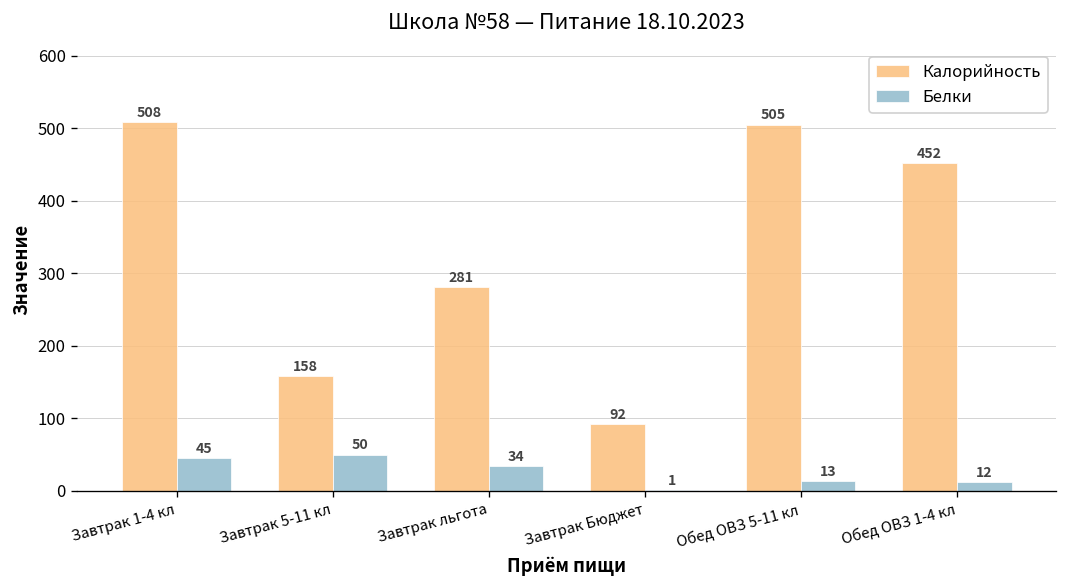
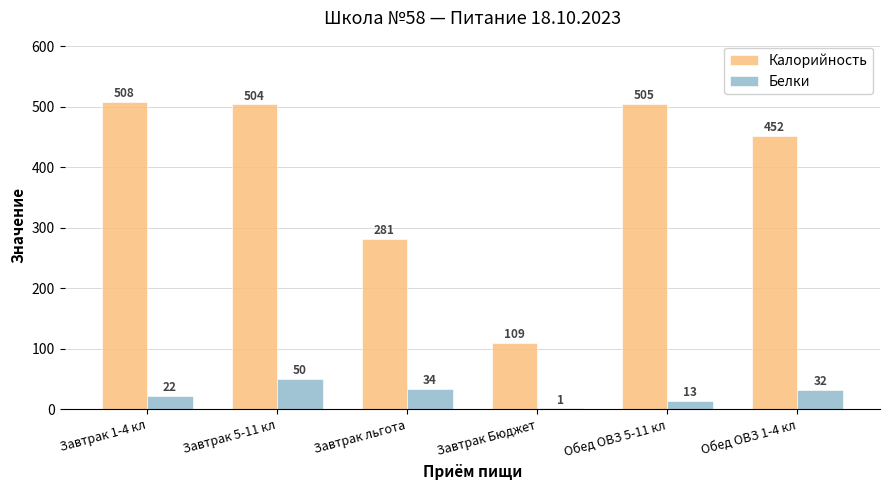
  {
    "Калорийность": {
      "Завтрак 1-4 кл": 508,
-     "Завтрак 5-11 кл": 158,
+     "Завтрак 5-11 кл": 504,
      "Завтрак льгота": 281,
-     "Завтрак Бюджет": 92,
+     "Завтрак Бюджет": 109,
      "Обед ОВЗ 5-11 кл": 505,
      "Обед ОВЗ 1-4 кл": 452
    },
    "Белки": {
-     "Завтрак 1-4 кл": 45,
+     "Завтрак 1-4 кл": 22,
      "Завтрак 5-11 кл": 50,
      "Завтрак льгота": 34,
      "Завтрак Бюджет": 1,
      "Обед ОВЗ 5-11 кл": 13,
-     "Обед ОВЗ 1-4 кл": 12
+     "Обед ОВЗ 1-4 кл": 32
    }
  }
